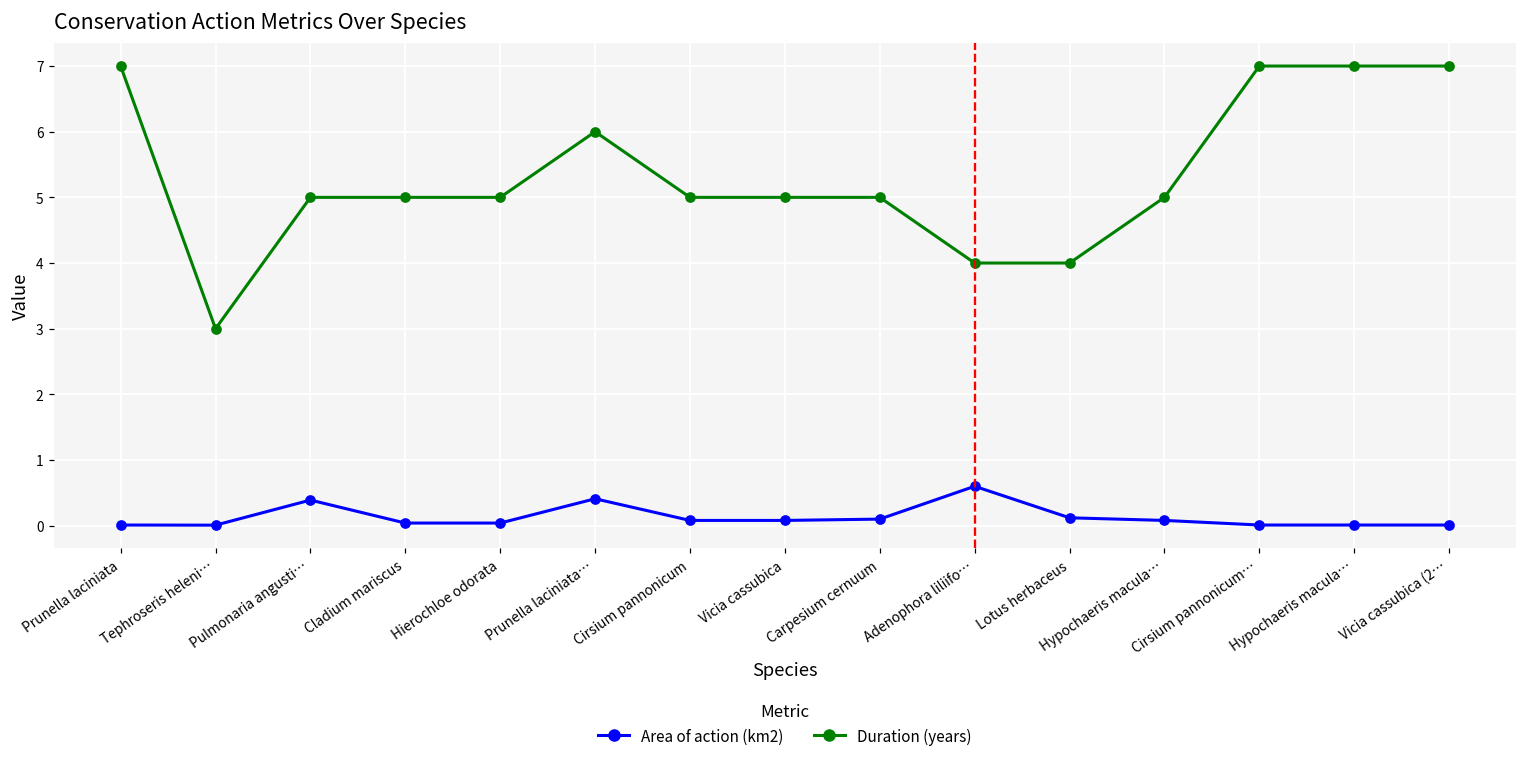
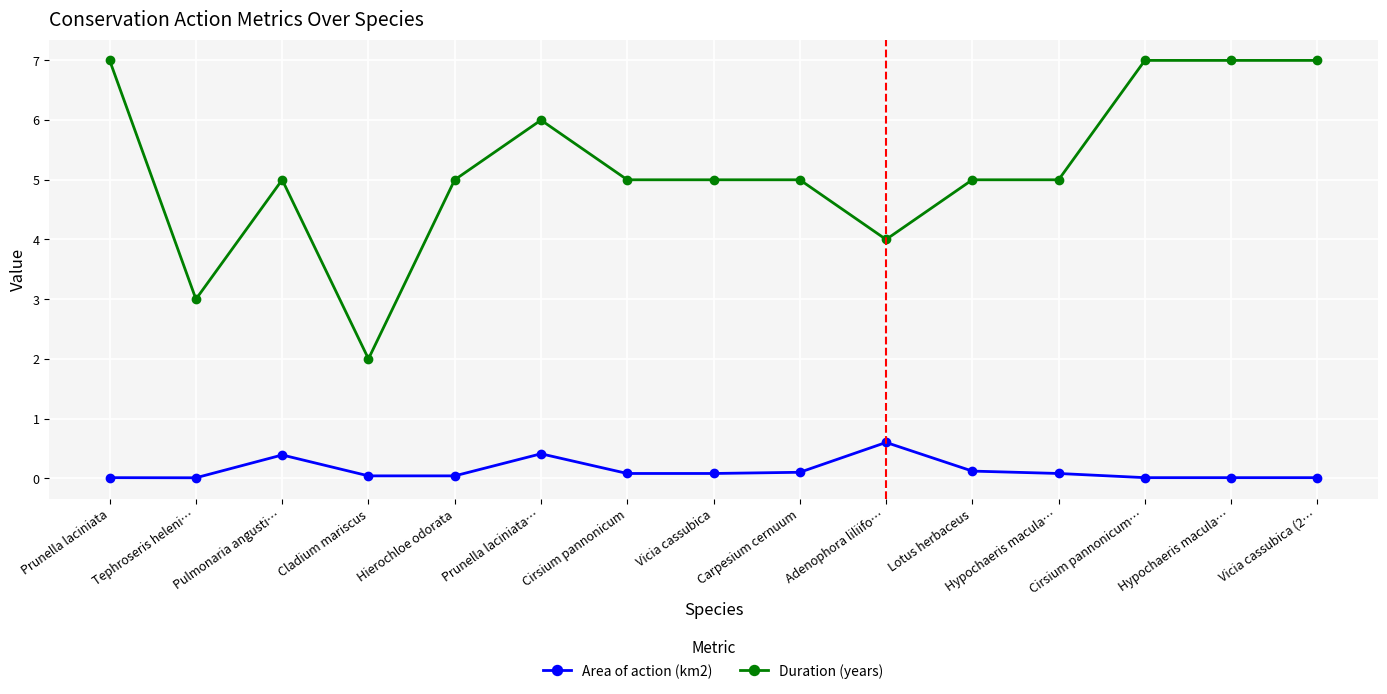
  {
    "Area of action (km2)": {
      "Prunella laciniata": 0,
      "Tephroseris heleni…": 0,
      "Pulmonaria angusti…": 0.4,
      "Cladium mariscus": 0,
      "Hierochloe odorata": 0,
      "Prunella laciniata…": 0.4,
      "Cirsium pannonicum": 0.1,
      "Vicia cassubica": 0.1,
      "Carpesium cernuum": 0.1,
      "Adenophora liliifo…": 0.6,
      "Lotus herbaceus": 0.1,
      "Cirsium pannonicum…": 0,
      "Vicia cassubica (2…": 0
    },
    "Duration (years)": {
      "Prunella laciniata": 7,
      "Tephroseris heleni…": 3,
      "Pulmonaria angusti…": 5,
-     "Cladium mariscus": 5,
+     "Cladium mariscus": 2,
      "Hierochloe odorata": 5,
      "Prunella laciniata…": 6,
      "Cirsium pannonicum": 5,
      "Vicia cassubica": 5,
      "Carpesium cernuum": 5,
      "Adenophora liliifo…": 4,
-     "Lotus herbaceus": 4,
+     "Lotus herbaceus": 5,
      "Cirsium pannonicum…": 7,
      "Vicia cassubica (2…": 7
    }
  }
